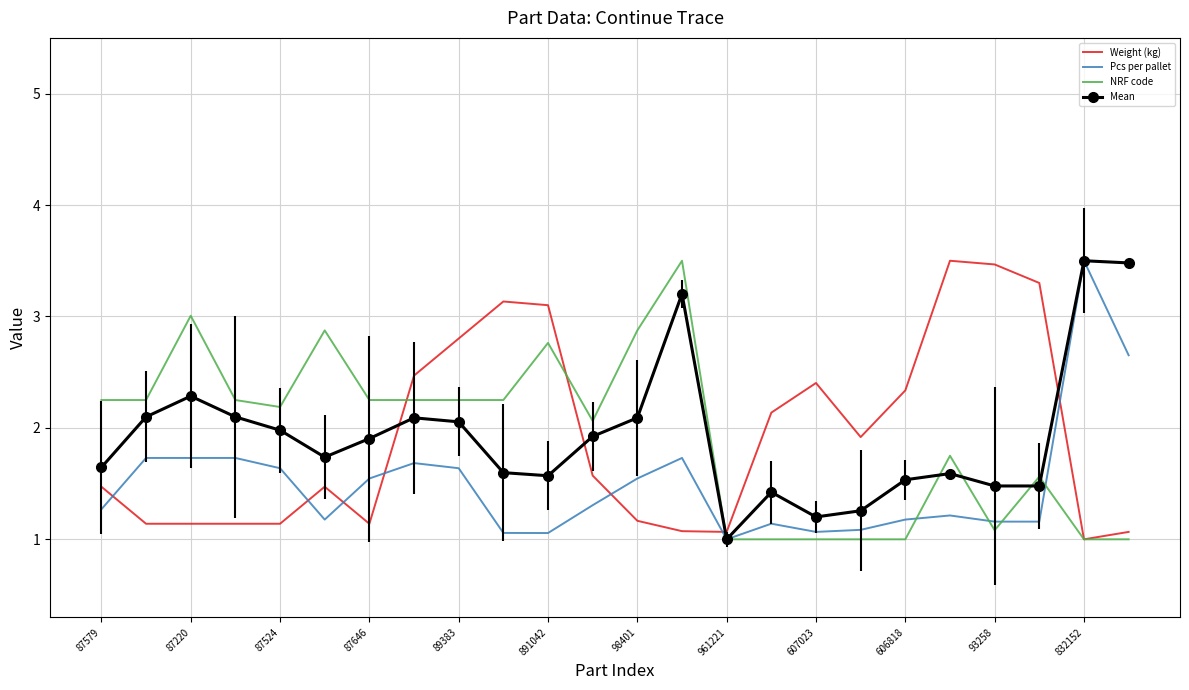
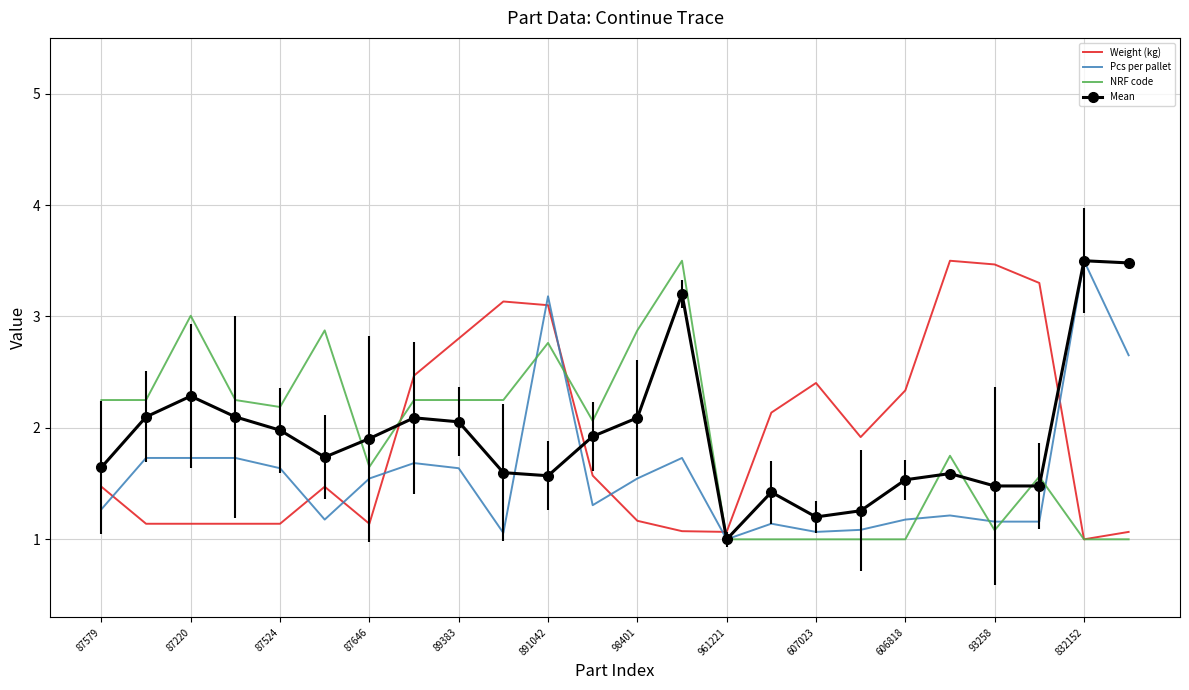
  {
    "Weight (kg)": {
      "87579": 1.47,
      "87220": 1.14,
      "87524": 1.14,
      "87646": 1.14,
      "89383": 2.80,
      "891042": 3.10,
      "98401": 1.17,
      "961221": 1.07,
      "607023": 2.40,
      "606818": 2.34,
      "93258": 3.47
    },
    "Pcs per pallet": {
      "87579": 1.27,
      "87220": 1.73,
      "87524": 1.64,
      "87646": 1.55,
      "89383": 1.64,
-     "891042": 1.06,
+     "891042": 3.18,
      "98401": 1.55,
      "607023": 1.07,
      "606818": 1.18,
      "93258": 1.16
    },
    "NRF code": {
      "87579": 2.25,
      "87220": 3.01,
      "87524": 2.19,
-     "87646": 2.25,
+     "87646": 1.65,
      "89383": 2.25,
      "891042": 2.76,
      "98401": 2.88,
      "607023": 1.00,
      "606818": 1.00,
      "93258": 1.08
    }
  }
